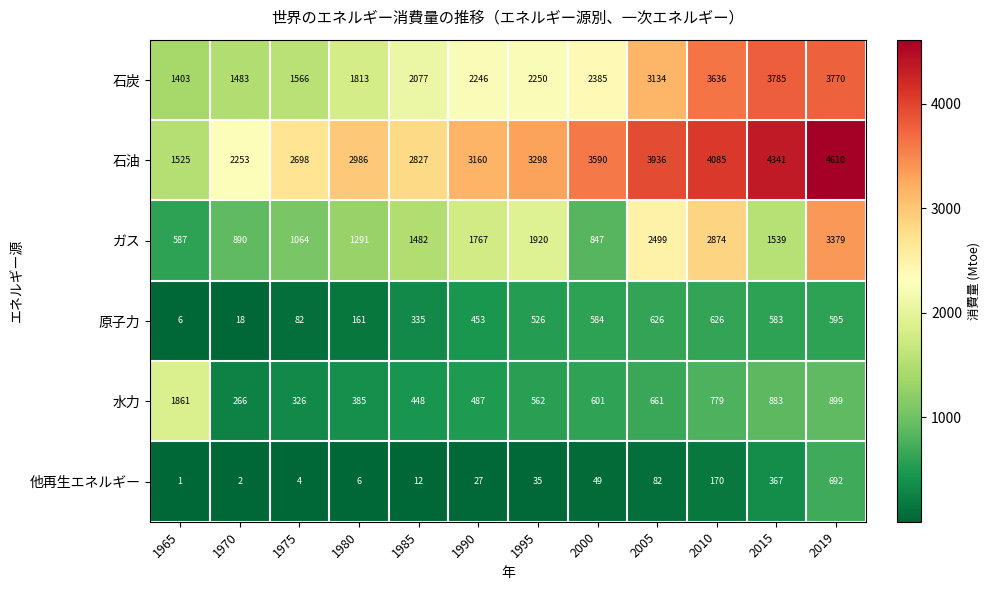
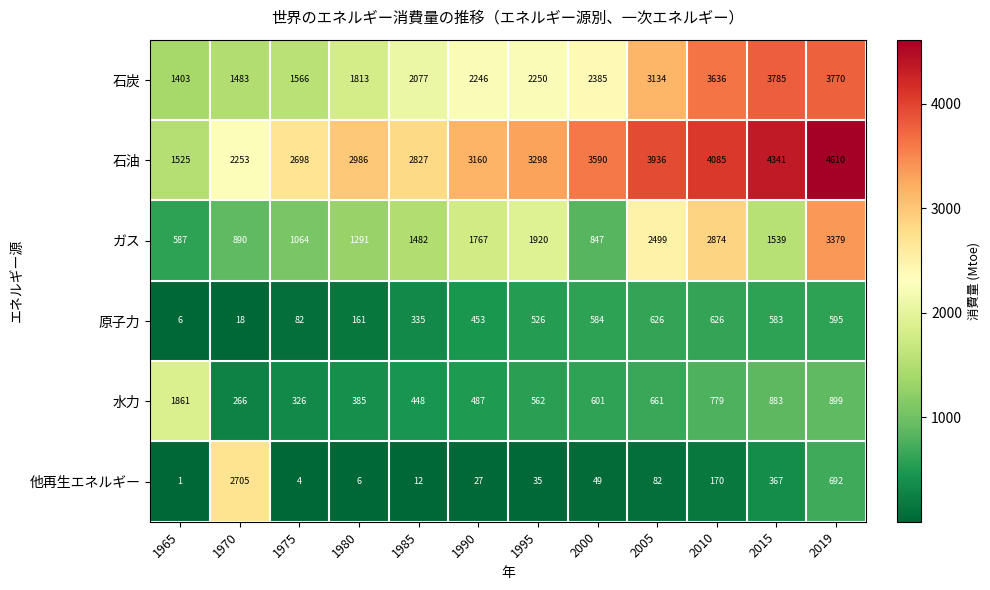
  {
    "石炭": {
      "1965": 1403,
      "1970": 1483,
      "1975": 1566,
      "1980": 1813,
      "1985": 2077,
      "1990": 2246,
      "1995": 2250,
      "2000": 2385,
      "2005": 3134,
      "2010": 3636,
      "2015": 3785,
      "2019": 3770
    },
    "石油": {
      "1965": 1525,
      "1970": 2253,
      "1975": 2698,
      "1980": 2986,
      "1985": 2827,
      "1990": 3160,
      "1995": 3298,
      "2000": 3590,
      "2005": 3936,
      "2010": 4085,
      "2015": 4341,
      "2019": 4610
    },
    "ガス": {
      "1965": 587,
      "1970": 890,
      "1975": 1064,
      "1980": 1291,
      "1985": 1482,
      "1990": 1767,
      "1995": 1920,
      "2000": 847,
      "2005": 2499,
      "2010": 2874,
      "2015": 1539,
      "2019": 3379
    },
    "原子力": {
      "1965": 6,
      "1970": 18,
      "1975": 82,
      "1980": 161,
      "1985": 335,
      "1990": 453,
      "1995": 526,
      "2000": 584,
      "2005": 626,
      "2010": 626,
      "2015": 583,
      "2019": 595
    },
    "水力": {
      "1965": 1861,
      "1970": 266,
      "1975": 326,
      "1980": 385,
      "1985": 448,
      "1990": 487,
      "1995": 562,
      "2000": 601,
      "2005": 661,
      "2010": 779,
      "2015": 883,
      "2019": 899
    },
    "他再生エネルギー": {
      "1965": 1,
-     "1970": 2,
+     "1970": 2705,
      "1975": 4,
      "1980": 6,
      "1985": 12,
      "1990": 27,
      "1995": 35,
      "2000": 49,
      "2005": 82,
      "2010": 170,
      "2015": 367,
      "2019": 692
    }
  }
